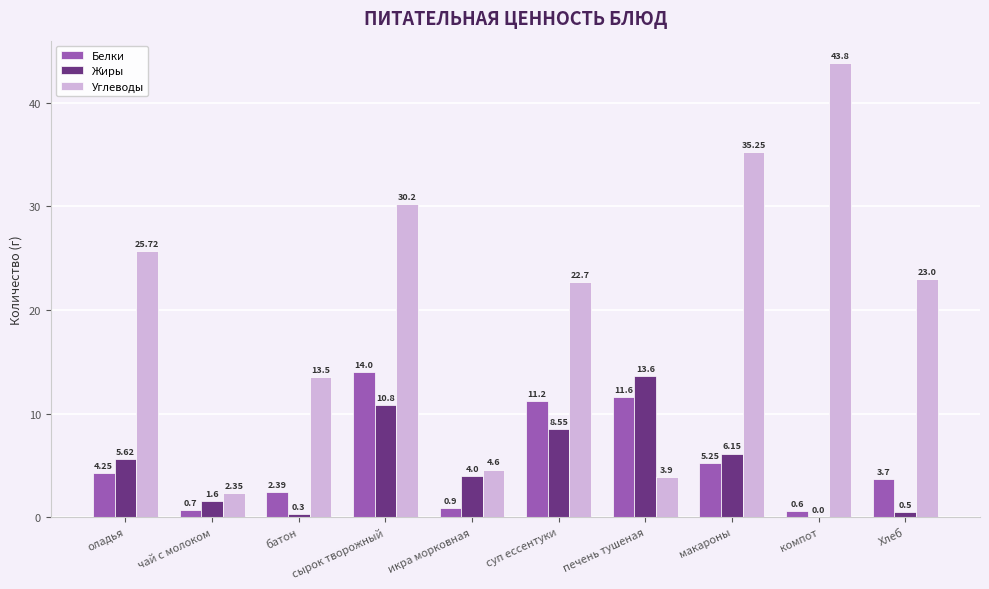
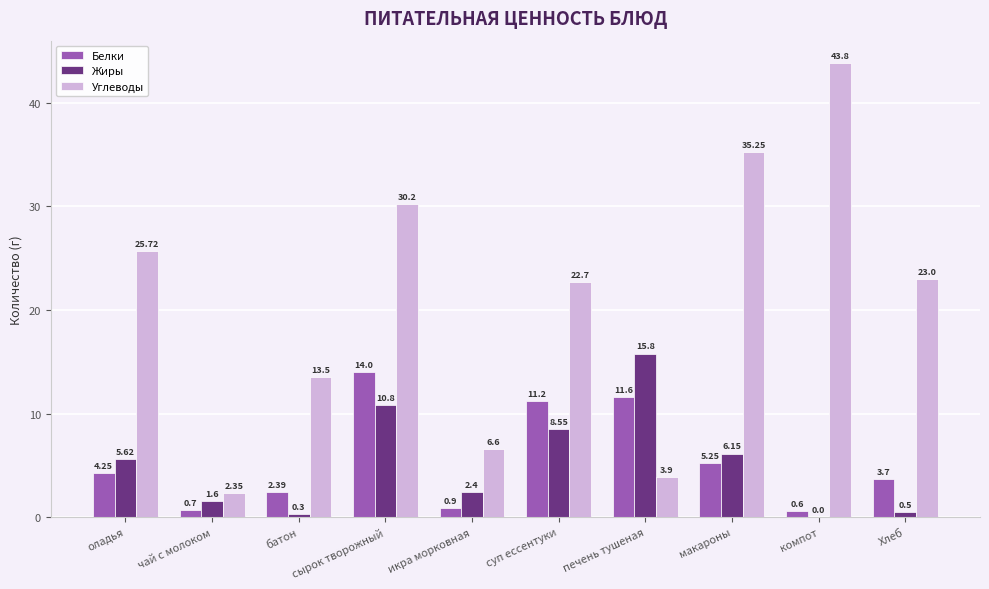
  {
    "Белки": {
      "оладья": 4.25,
      "чай с молоком": 0.7,
      "батон": 2.39,
      "сырок творожный": 14.0,
      "икра морковная": 0.9,
      "суп ессентуки": 11.2,
      "печень тушеная": 11.6,
      "макароны": 5.25,
      "компот": 0.6,
      "Хлеб": 3.7
    },
    "Жиры": {
      "оладья": 5.62,
      "чай с молоком": 1.6,
      "батон": 0.3,
      "сырок творожный": 10.8,
-     "икра морковная": 4.0,
+     "икра морковная": 2.4,
      "суп ессентуки": 8.55,
-     "печень тушеная": 13.6,
+     "печень тушеная": 15.8,
      "макароны": 6.15,
      "компот": 0.0,
      "Хлеб": 0.5
    },
    "Углеводы": {
      "оладья": 25.72,
      "чай с молоком": 2.35,
      "батон": 13.5,
      "сырок творожный": 30.2,
-     "икра морковная": 4.6,
+     "икра морковная": 6.6,
      "суп ессентуки": 22.7,
      "печень тушеная": 3.9,
      "макароны": 35.25,
      "компот": 43.8,
      "Хлеб": 23.0
    }
  }
